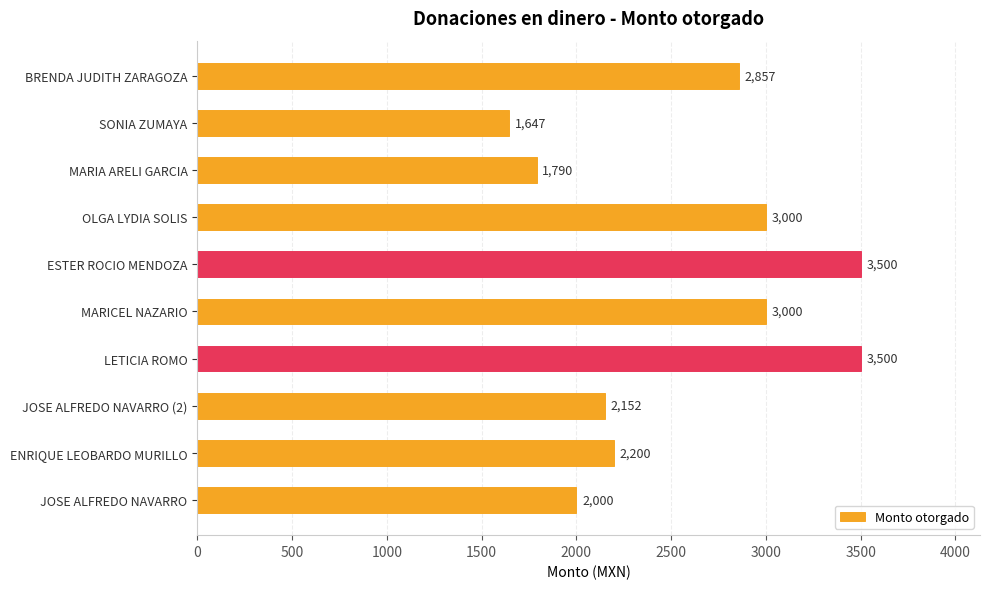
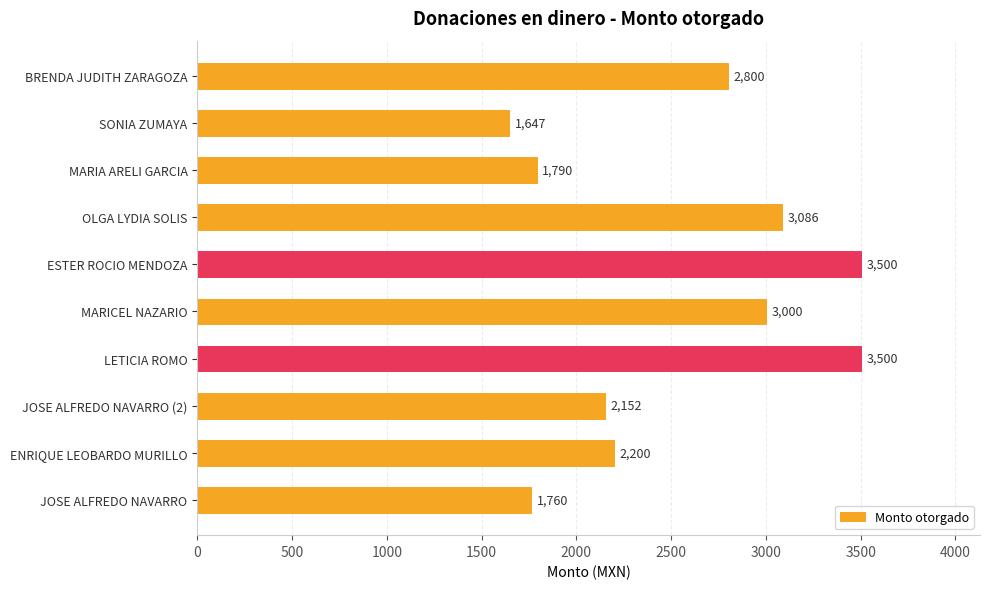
  {
-   "BRENDA JUDITH ZARAGOZA": "2,857",
+   "BRENDA JUDITH ZARAGOZA": "2,800",
    "SONIA ZUMAYA": "1,647",
    "MARIA ARELI GARCIA": "1,790",
-   "OLGA LYDIA SOLIS": "3,000",
+   "OLGA LYDIA SOLIS": "3,086",
    "ESTER ROCIO MENDOZA": "3,500",
    "MARICEL NAZARIO": "3,000",
    "LETICIA ROMO": "3,500",
    "JOSE ALFREDO NAVARRO (2)": "2,152",
    "ENRIQUE LEOBARDO MURILLO": "2,200",
-   "JOSE ALFREDO NAVARRO": "2,000"
+   "JOSE ALFREDO NAVARRO": "1,760"
  }
